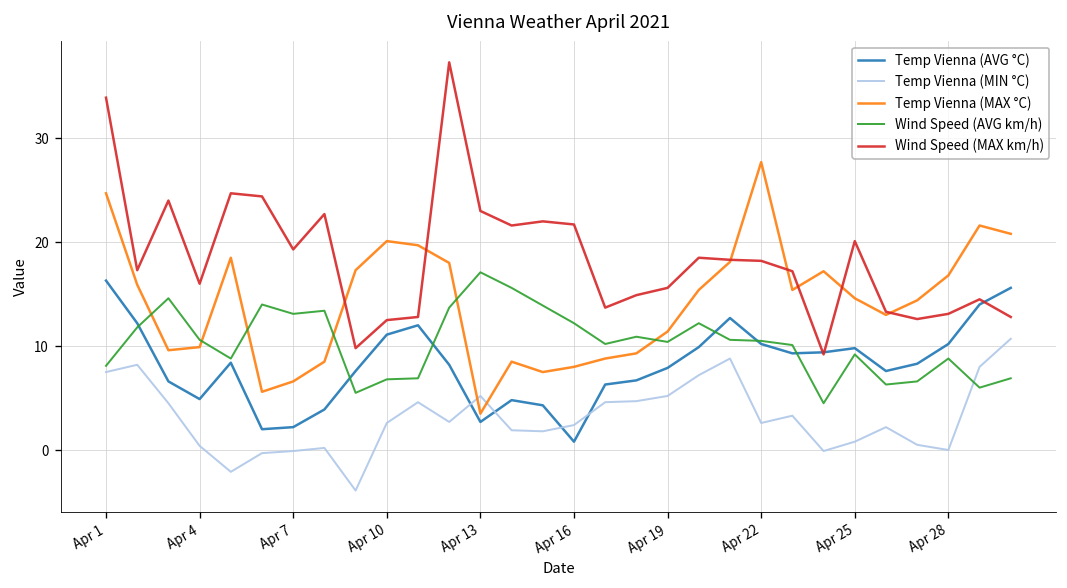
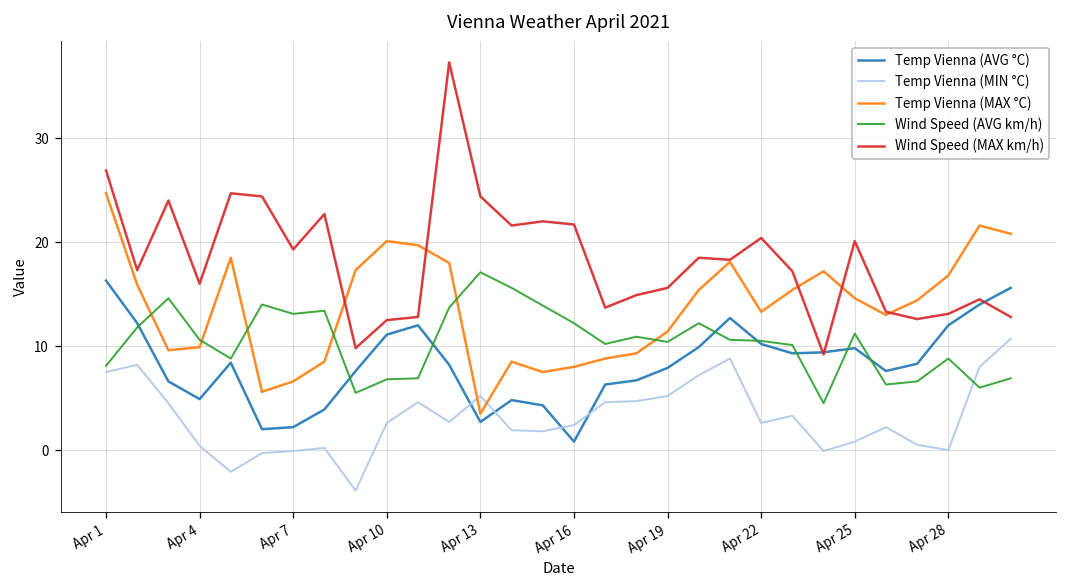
  {
    "Temp Vienna (AVG °C)": {
      "Apr 1": 16,
      "Apr 4": 5,
      "Apr 7": 2,
      "Apr 10": 11,
      "Apr 13": 3,
      "Apr 16": 1,
      "Apr 19": 8,
      "Apr 22": 10,
      "Apr 25": 10,
-     "Apr 28": 10
+     "Apr 28": 12
    },
    "Temp Vienna (MIN °C)": {
      "Apr 1": 8,
      "Apr 4": 0,
      "Apr 7": 0,
      "Apr 10": 3,
      "Apr 13": 5,
      "Apr 16": 2,
      "Apr 19": 5,
      "Apr 22": 3,
      "Apr 25": 1,
      "Apr 28": 0
    },
    "Temp Vienna (MAX °C)": {
      "Apr 1": 25,
      "Apr 4": 10,
      "Apr 7": 7,
      "Apr 10": 20,
      "Apr 13": 4,
      "Apr 16": 8,
      "Apr 19": 11,
-     "Apr 22": 28,
+     "Apr 22": 13,
      "Apr 25": 15,
      "Apr 28": 17
    },
    "Wind Speed (AVG km/h)": {
      "Apr 1": 8,
      "Apr 4": 11,
      "Apr 7": 13,
      "Apr 10": 7,
      "Apr 13": 17,
      "Apr 16": 12,
      "Apr 19": 10,
      "Apr 22": 11,
-     "Apr 25": 9,
+     "Apr 25": 11,
      "Apr 28": 9
    },
    "Wind Speed (MAX km/h)": {
-     "Apr 1": 34,
+     "Apr 1": 27,
      "Apr 4": 16,
      "Apr 7": 19,
      "Apr 10": 13,
-     "Apr 13": 23,
+     "Apr 13": 24,
      "Apr 16": 22,
      "Apr 19": 16,
-     "Apr 22": 18,
+     "Apr 22": 20,
      "Apr 25": 20,
      "Apr 28": 13
    }
  }
